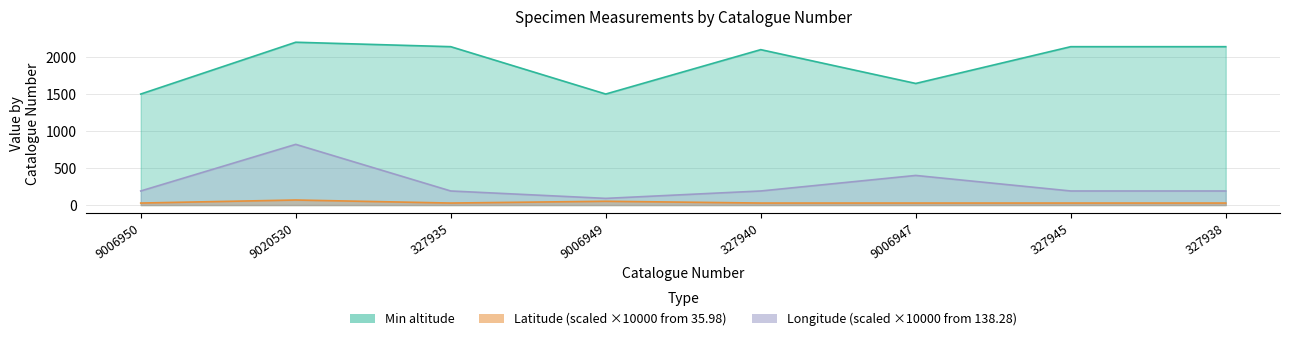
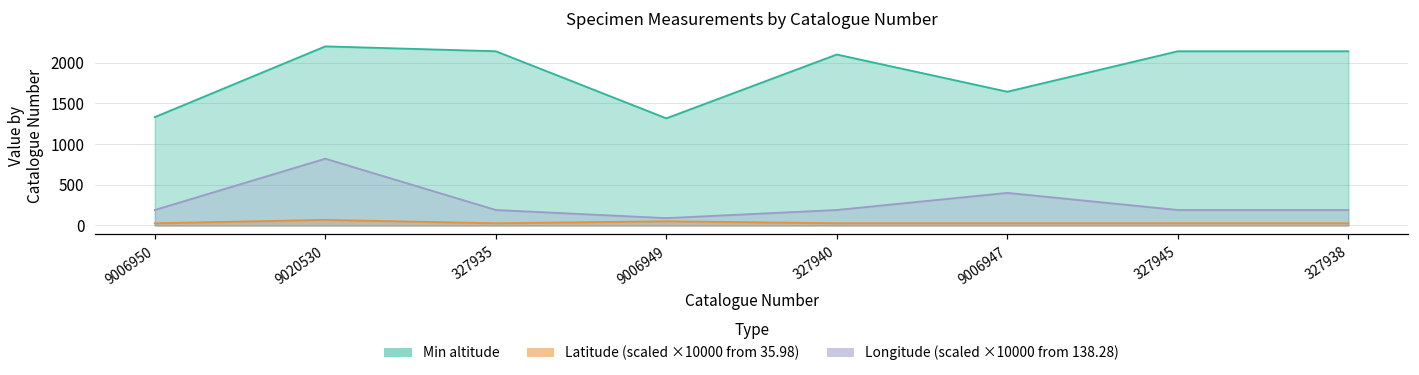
  {
    "Min altitude": {
-     "9006950": 1500,
+     "9006950": 1300,
      "9020530": 2200,
      "327935": 2100,
-     "9006949": 1500,
+     "9006949": 1300,
      "327940": 2100,
      "9006947": 1600,
      "327945": 2100,
      "327938": 2100
    },
    "Latitude (scaled ×10000 from 35.98)": {
      "9006950": 0,
      "9020530": 100,
      "327935": 0,
      "9006949": 100,
      "327940": 0,
      "9006947": 0,
      "327945": 0,
      "327938": 0
    },
    "Longitude (scaled ×10000 from 138.28)": {
      "9006950": 200,
      "9020530": 800,
      "327935": 200,
      "9006949": 100,
      "327940": 200,
      "9006947": 400,
      "327945": 200,
      "327938": 200
    }
  }
